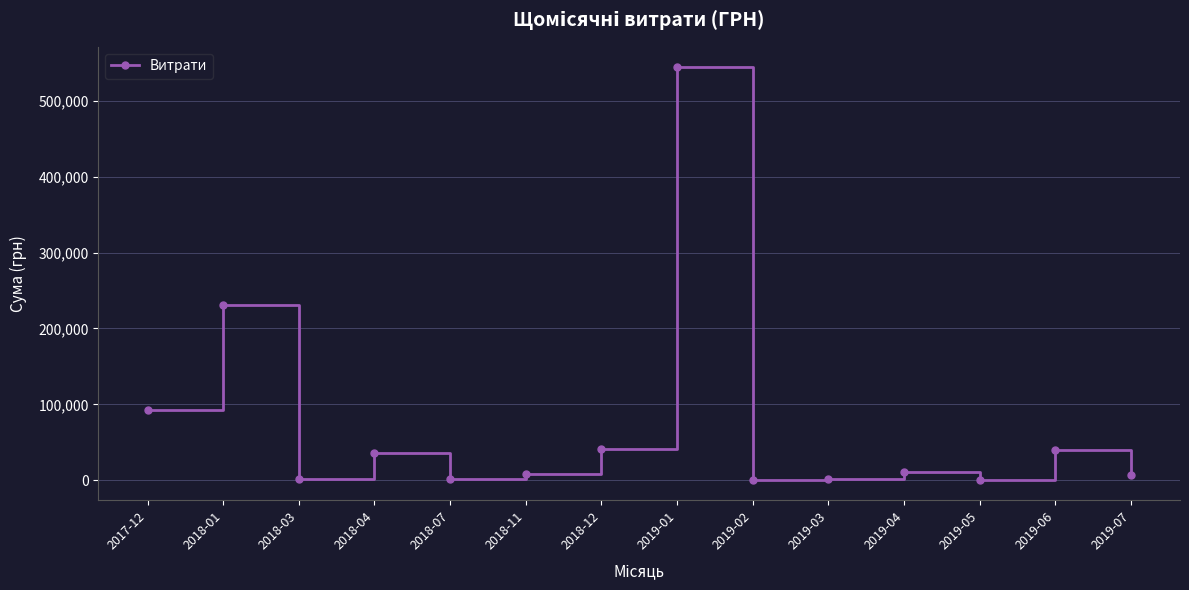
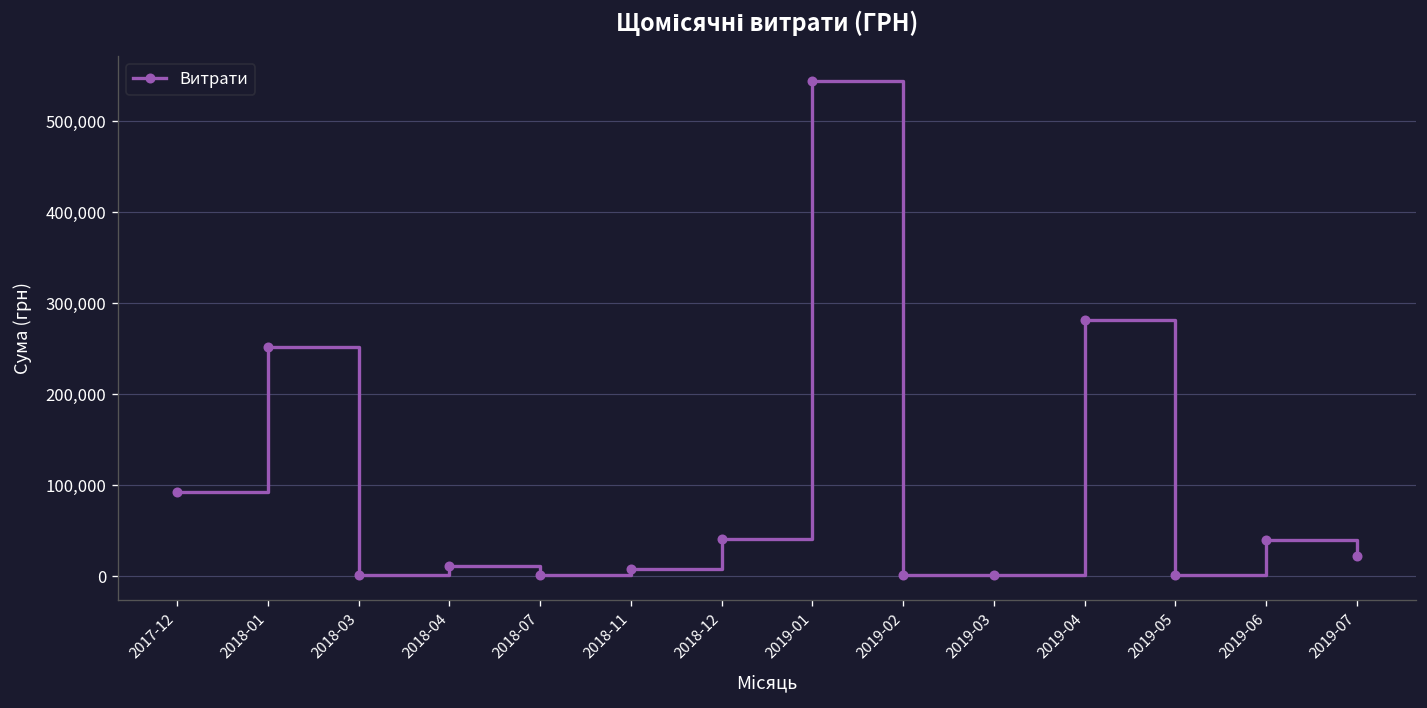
  {
    "2017-12": "90,000",
-   "2018-01": "230,000",
+   "2018-01": "250,000",
    "2018-03": "0",
-   "2018-04": "40,000",
+   "2018-04": "10,000",
    "2018-07": "0",
    "2018-11": "10,000",
    "2018-12": "40,000",
    "2019-01": "540,000",
    "2019-02": "0",
    "2019-03": "0",
-   "2019-04": "10,000",
+   "2019-04": "280,000",
    "2019-05": "0",
    "2019-06": "40,000",
-   "2019-07": "10,000"
+   "2019-07": "20,000"
  }
